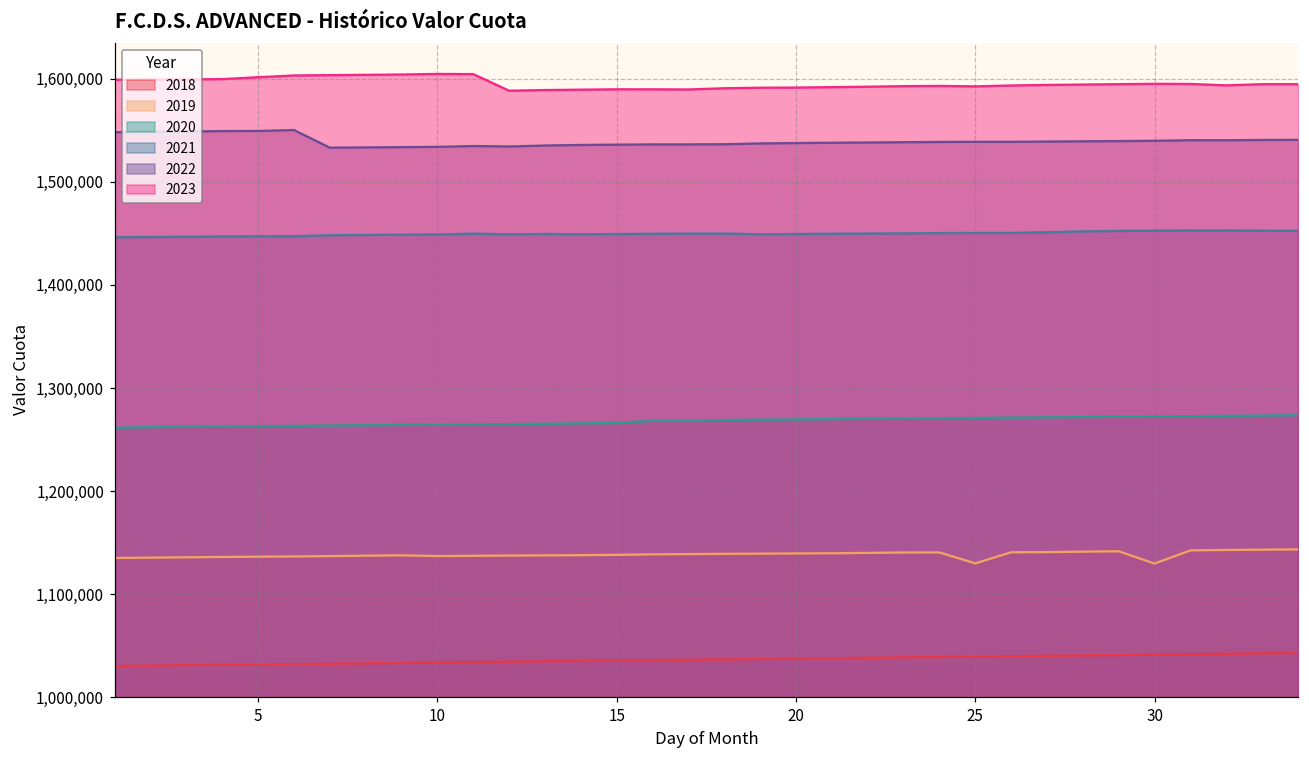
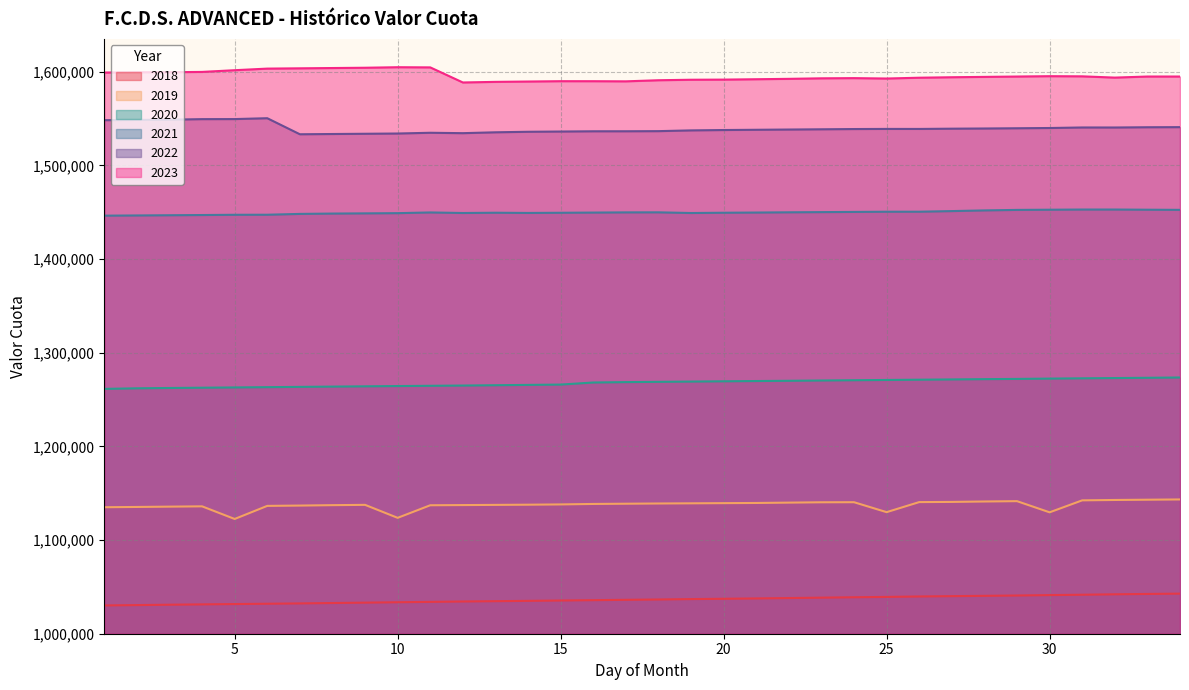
  {
    "2019": {
-     "5": "1,140,000",
-     "10": "1,140,000",
+     "5": "1,120,000",
+     "10": "1,120,000",
      "15": "1,140,000",
      "20": "1,140,000",
      "25": "1,130,000",
      "30": "1,130,000"
    }
  }
